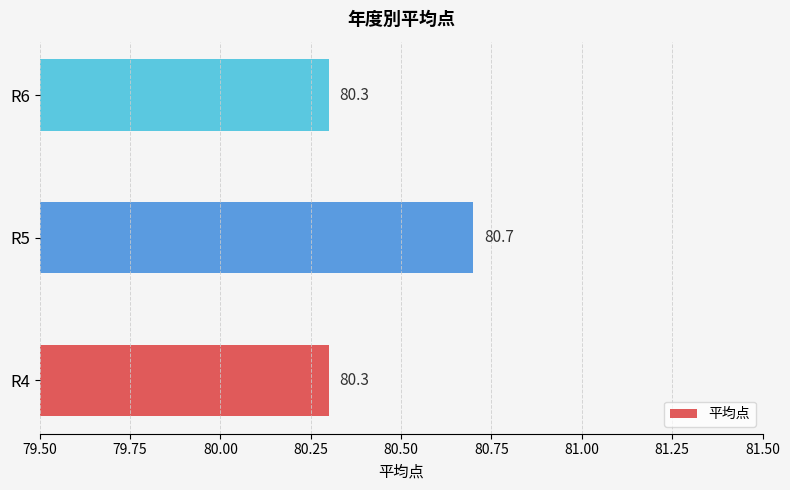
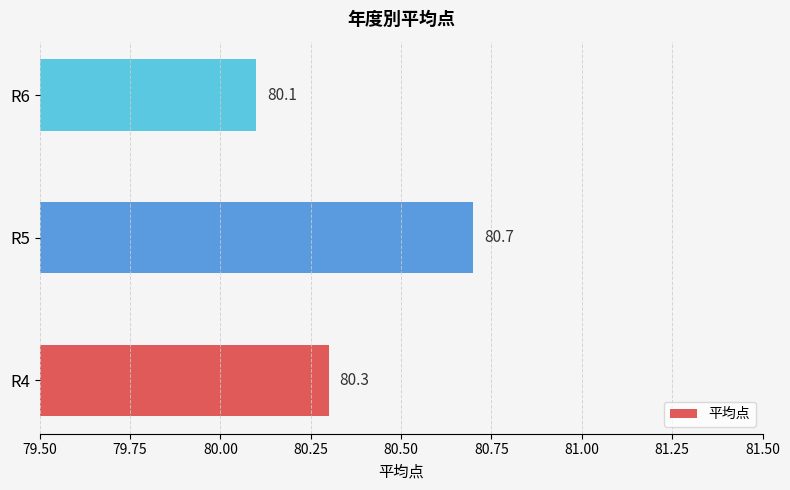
  {
-   "R6": 80.3,
+   "R6": 80.1,
    "R5": 80.7,
    "R4": 80.3
  }
